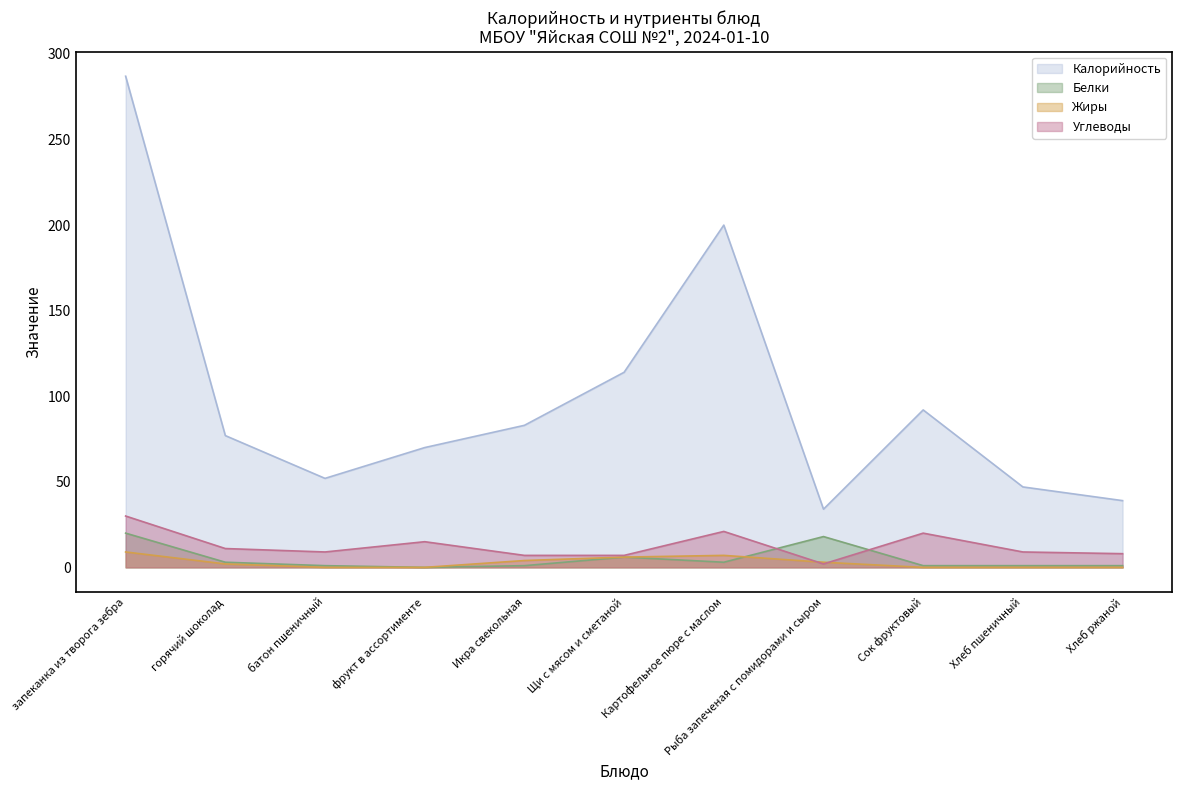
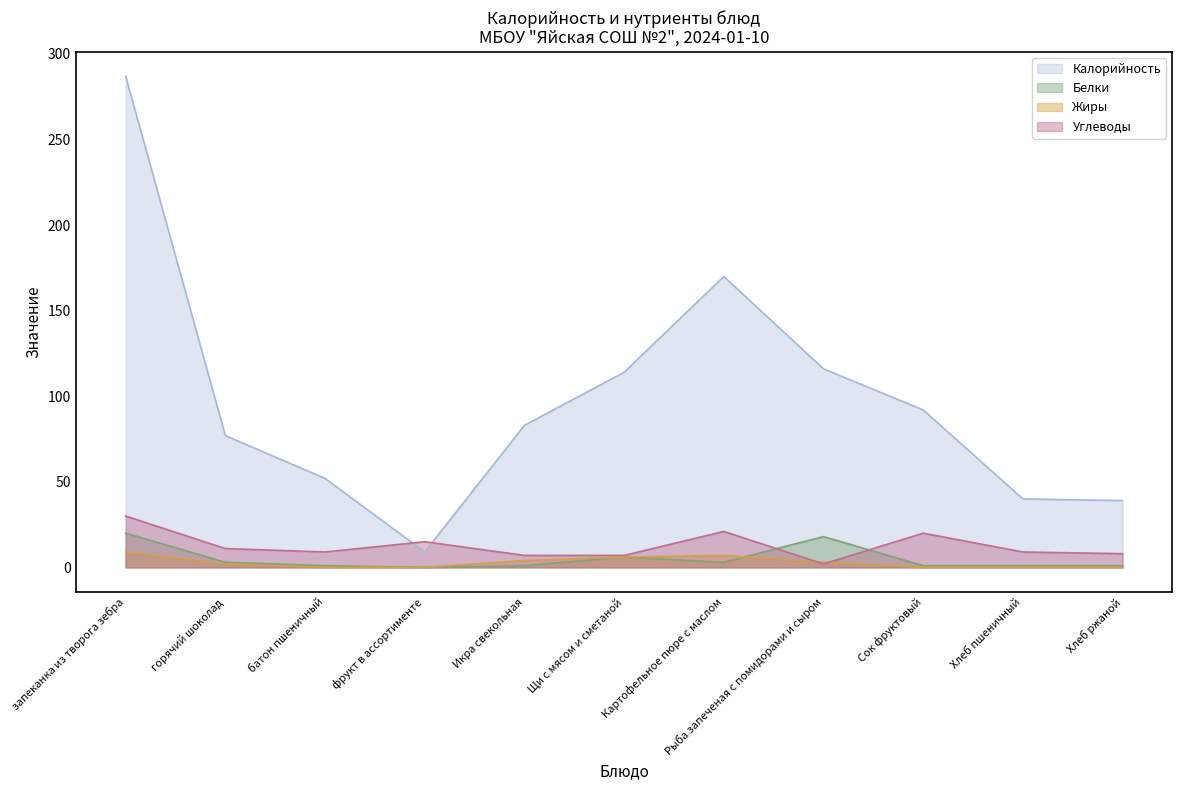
  {
    "Калорийность": {
      "запеканка из творога зебра": 287,
      "горячий шоколад": 77,
      "батон пшеничный": 52,
-     "фрукт в ассортименте": 70,
+     "фрукт в ассортименте": 9,
      "Икра свекольная": 83,
      "Щи с мясом и сметаной": 114,
-     "Картофельное пюре с маслом": 200,
-     "Рыба запеченая с помидорами и сыром": 34,
+     "Картофельное пюре с маслом": 170,
+     "Рыба запеченая с помидорами и сыром": 116,
      "Сок фруктовый": 92,
-     "Хлеб пшеничный": 47,
+     "Хлеб пшеничный": 40,
      "Хлеб ржаной": 39
    }
  }
